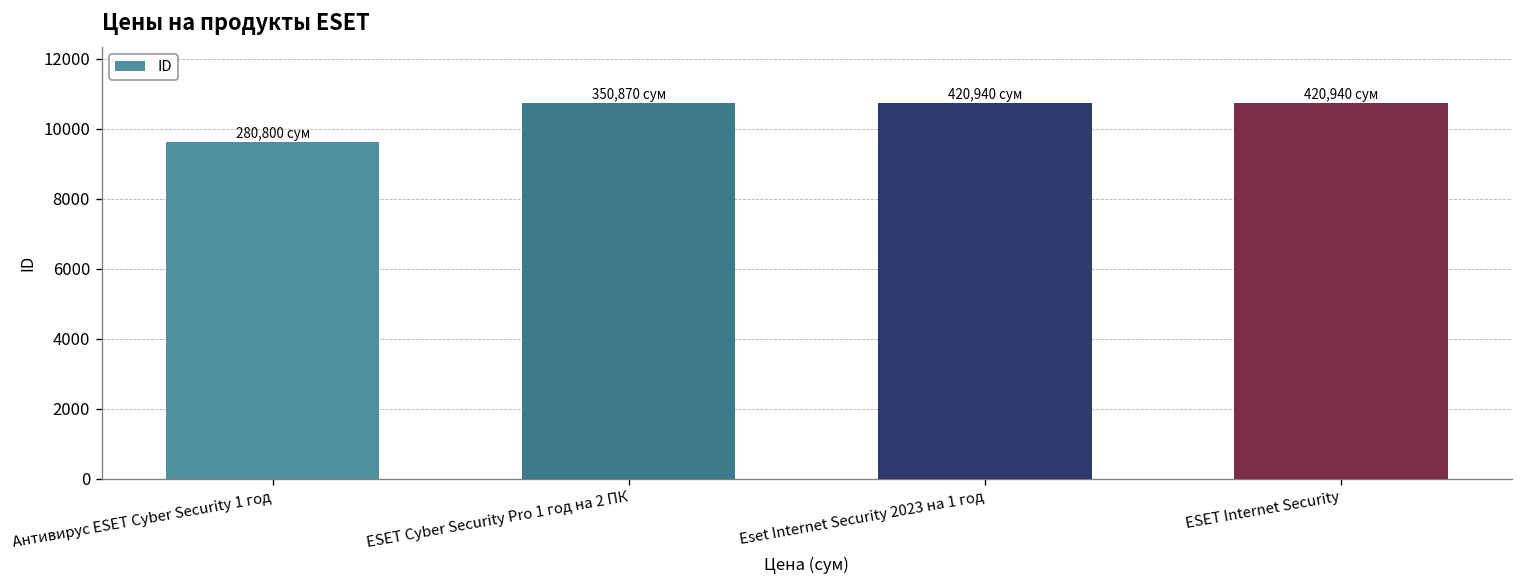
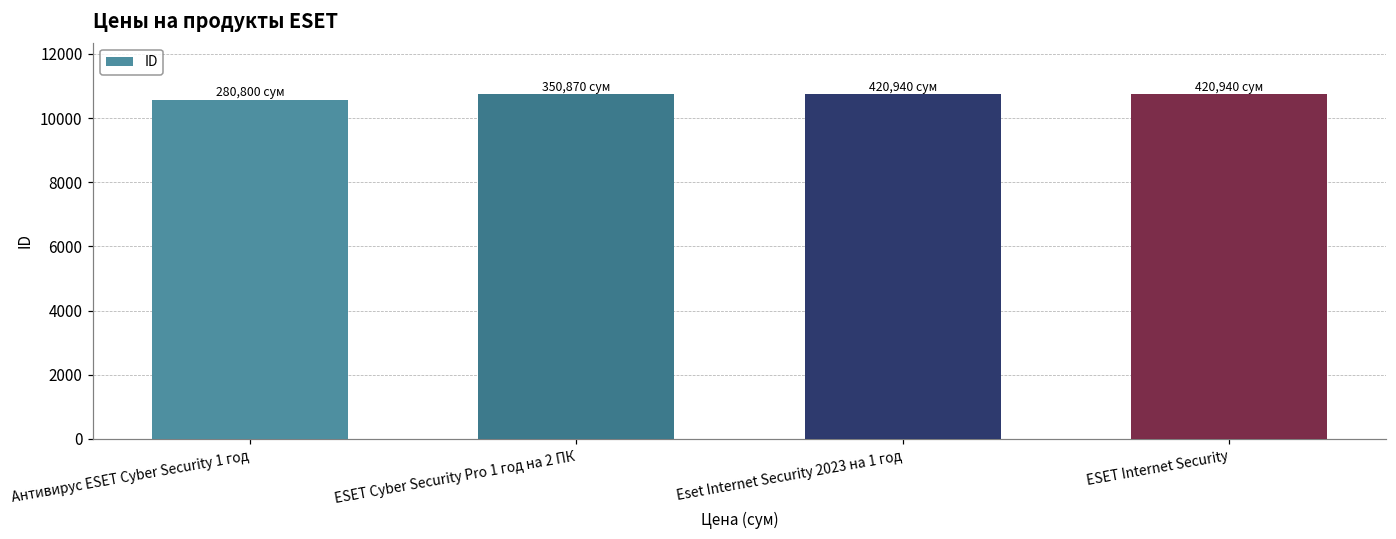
  {
-   "Антивирус ESET Cyber Security 1 год": 9600
+   "Антивирус ESET Cyber Security 1 год": 10600
  }
